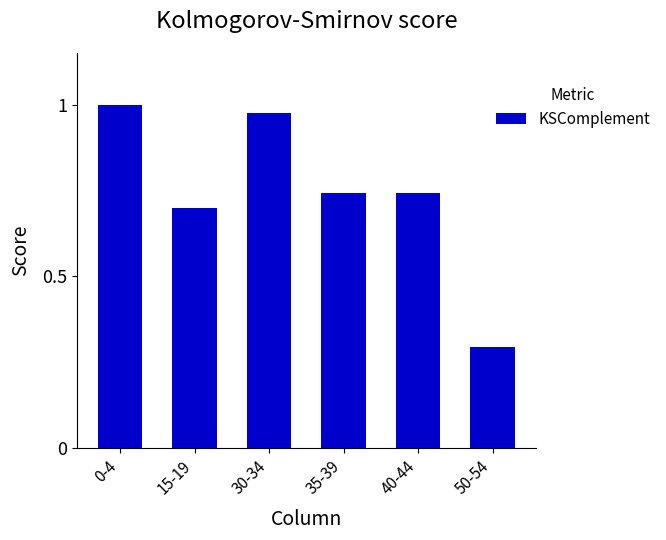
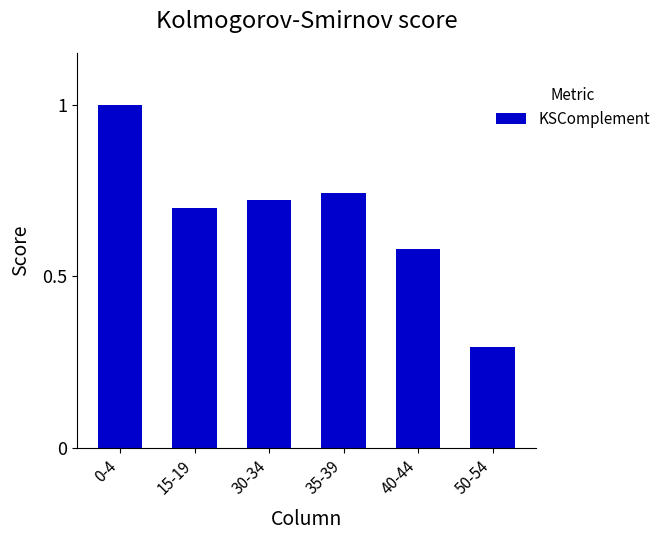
  {
    "0-4": 1.00,
    "15-19": 0.70,
-   "30-34": 0.98,
+   "30-34": 0.72,
    "35-39": 0.74,
-   "40-44": 0.74,
+   "40-44": 0.58,
    "50-54": 0.30
  }
